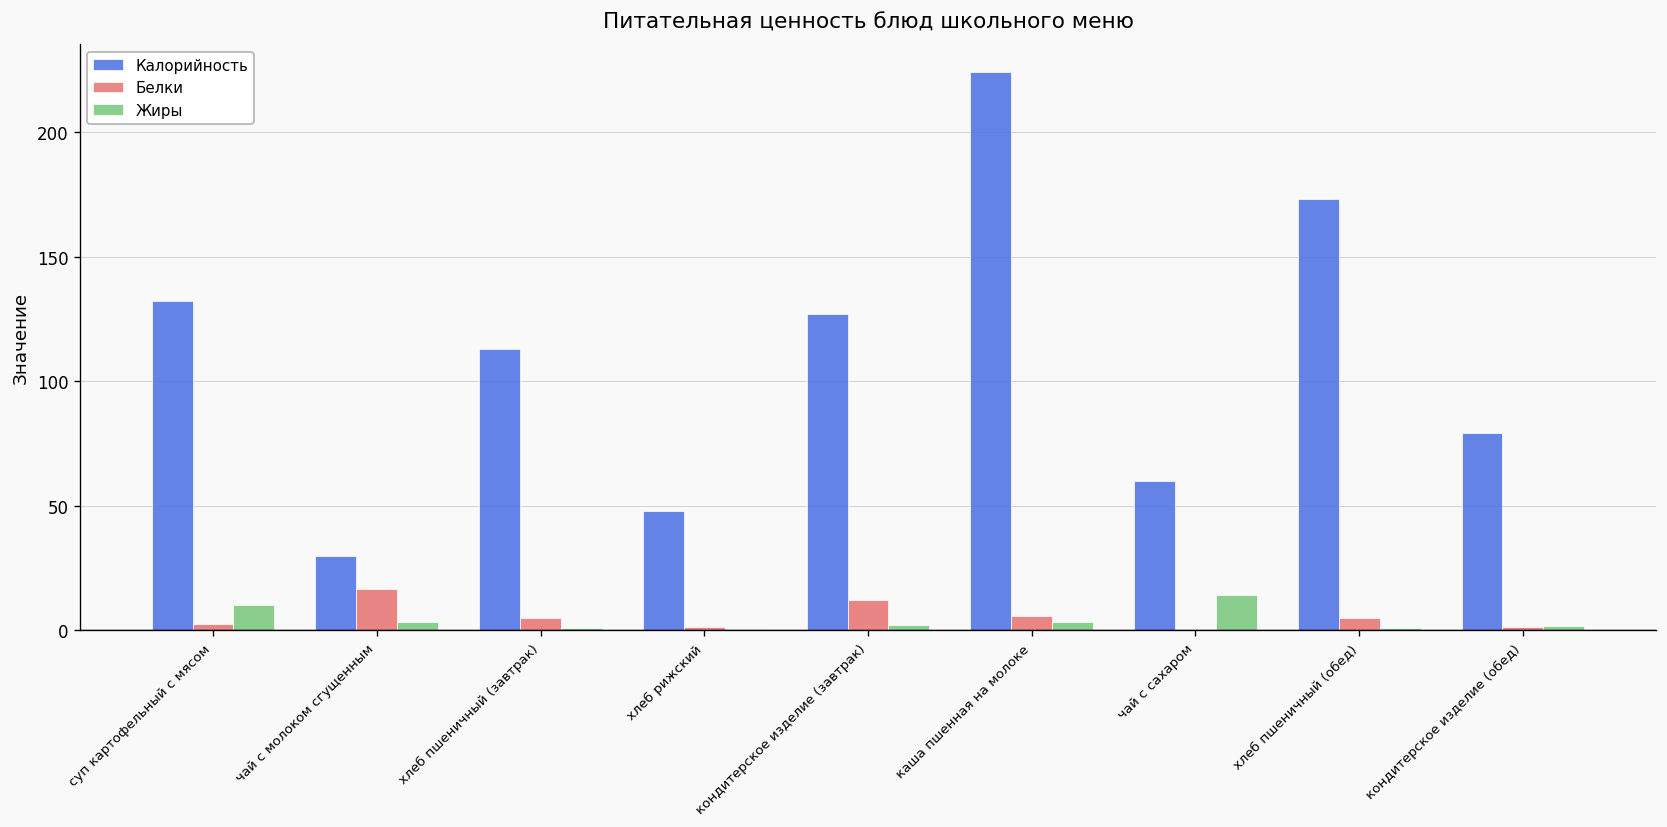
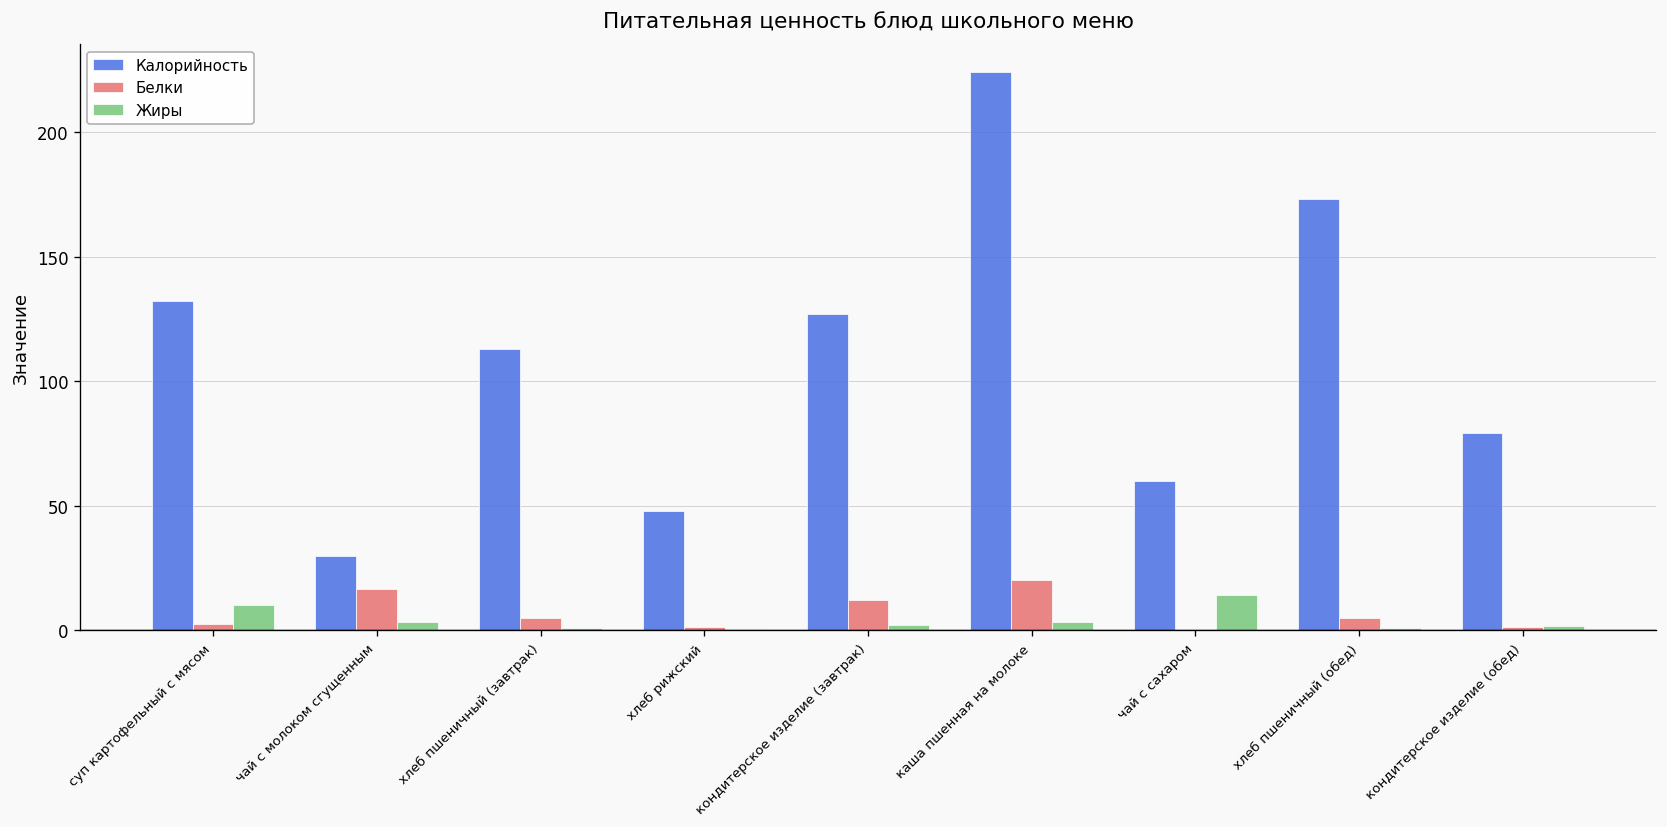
  {
    "Калорийность": {
      "суп картофельный с мясом": 132,
      "чай с молоком сгущенным": 30,
      "хлеб пшеничный (завтрак)": 113,
      "хлеб рижский": 48,
      "кондитерское изделие (завтрак)": 127,
      "каша пшенная на молоке": 224,
      "чай с сахаром": 60,
      "хлеб пшеничный (обед)": 173,
      "кондитерское изделие (обед)": 79
    },
    "Белки": {
      "суп картофельный с мясом": 2,
      "чай с молоком сгущенным": 16,
      "хлеб пшеничный (завтрак)": 5,
      "хлеб рижский": 1,
      "кондитерское изделие (завтрак)": 12,
-     "каша пшенная на молоке": 6,
+     "каша пшенная на молоке": 20,
      "хлеб пшеничный (обед)": 5,
      "кондитерское изделие (обед)": 1
    },
    "Жиры": {
      "суп картофельный с мясом": 10,
      "чай с молоком сгущенным": 3,
      "кондитерское изделие (завтрак)": 2,
      "каша пшенная на молоке": 3,
      "чай с сахаром": 14,
      "кондитерское изделие (обед)": 2
    }
  }
